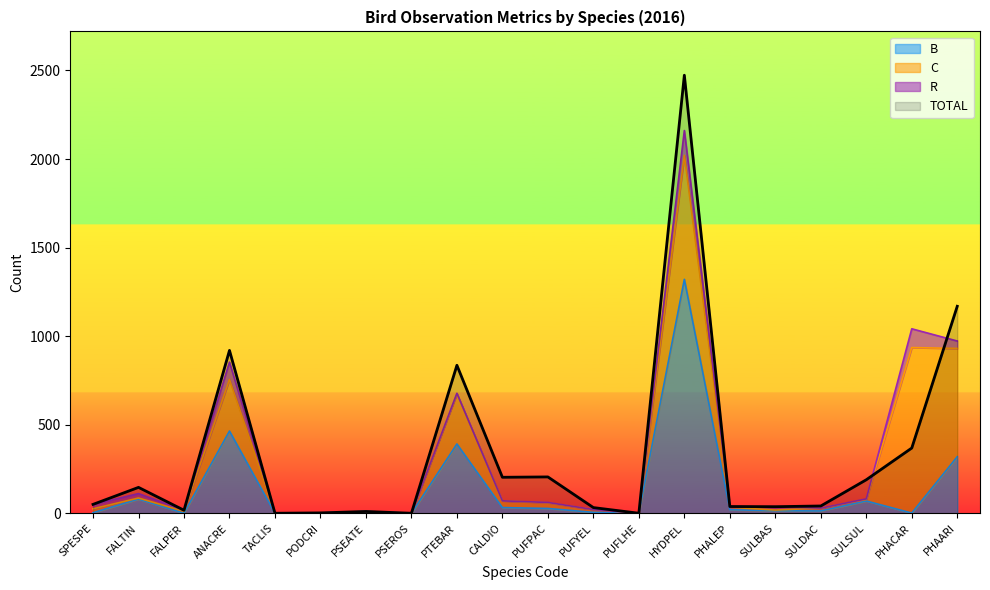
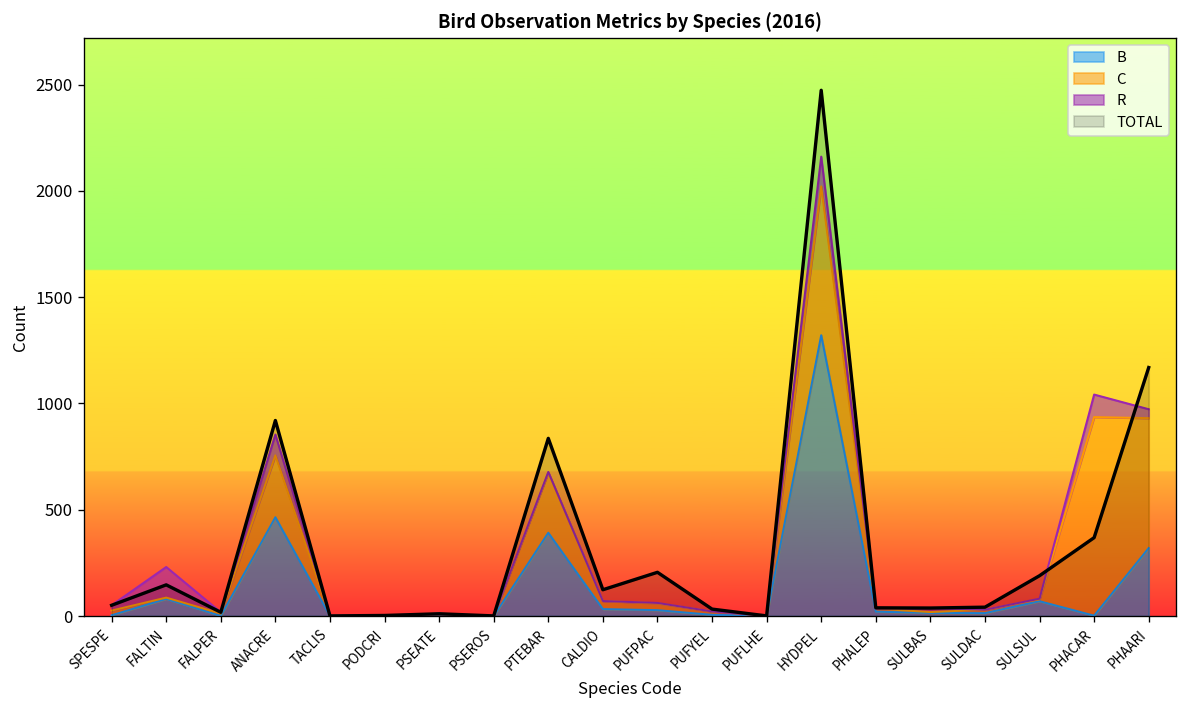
  {
    "B": {
      "SPESPE": 0,
      "ANACRE": 470,
      "PTEBAR": 390,
      "CALDIO": 30,
      "PUFPAC": 30,
      "PUFYEL": 10,
      "HYDPEL": 1320,
      "SULDAC": 10,
      "PHACAR": 0,
      "PHAARI": 320
    },
    "C": {
      "SPESPE": 30,
      "ANACRE": 760,
      "HYDPEL": 2020,
      "PHACAR": 930,
      "PHAARI": 930
    },
    "R": {
-     "FALTIN": 30,
+     "FALTIN": 140,
      "ANACRE": 850,
      "HYDPEL": 2160,
      "PHACAR": 110,
      "PHAARI": 970
    },
    "TOTAL": {
      "FALTIN": 150,
      "ANACRE": 920,
      "PTEBAR": 840,
-     "CALDIO": 200,
+     "CALDIO": 120,
      "PUFPAC": 210,
      "HYDPEL": 2470,
      "SULSUL": 190,
      "PHACAR": 370,
      "PHAARI": 1170
    }
  }
